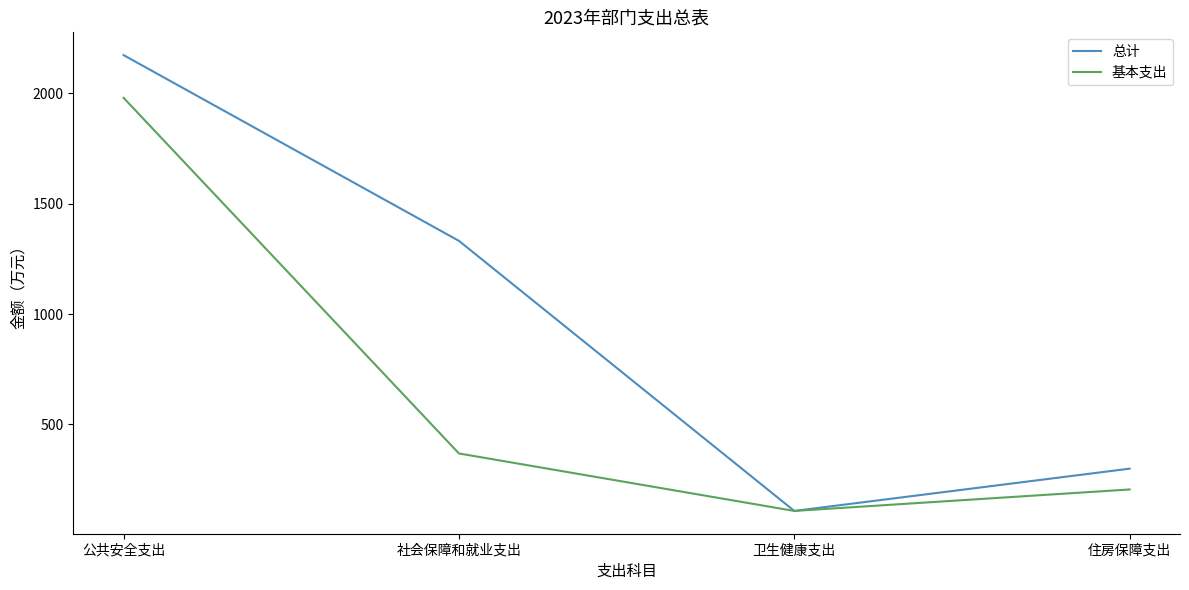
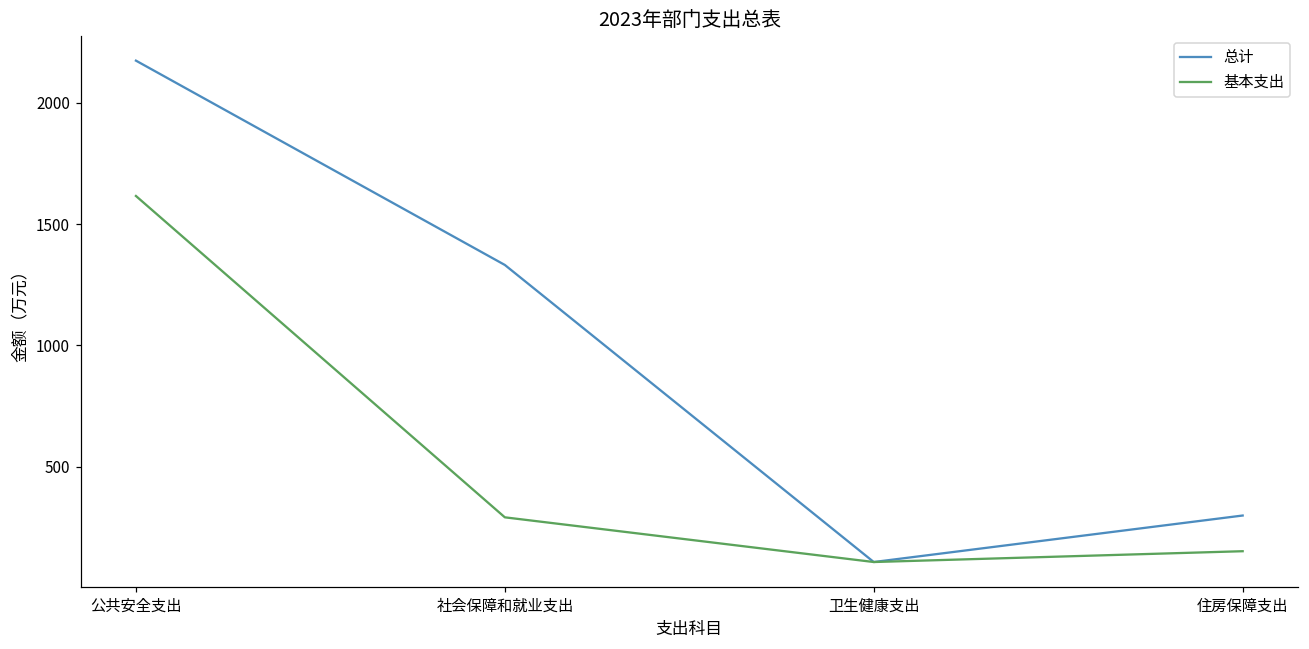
  {
    "总计": {
      "公共安全支出": 2170,
      "社会保障和就业支出": 1330,
      "住房保障支出": 300
    },
    "基本支出": {
-     "公共安全支出": 1980,
-     "社会保障和就业支出": 370,
-     "住房保障支出": 200
+     "公共安全支出": 1620,
+     "社会保障和就业支出": 290,
+     "住房保障支出": 150
    }
  }
